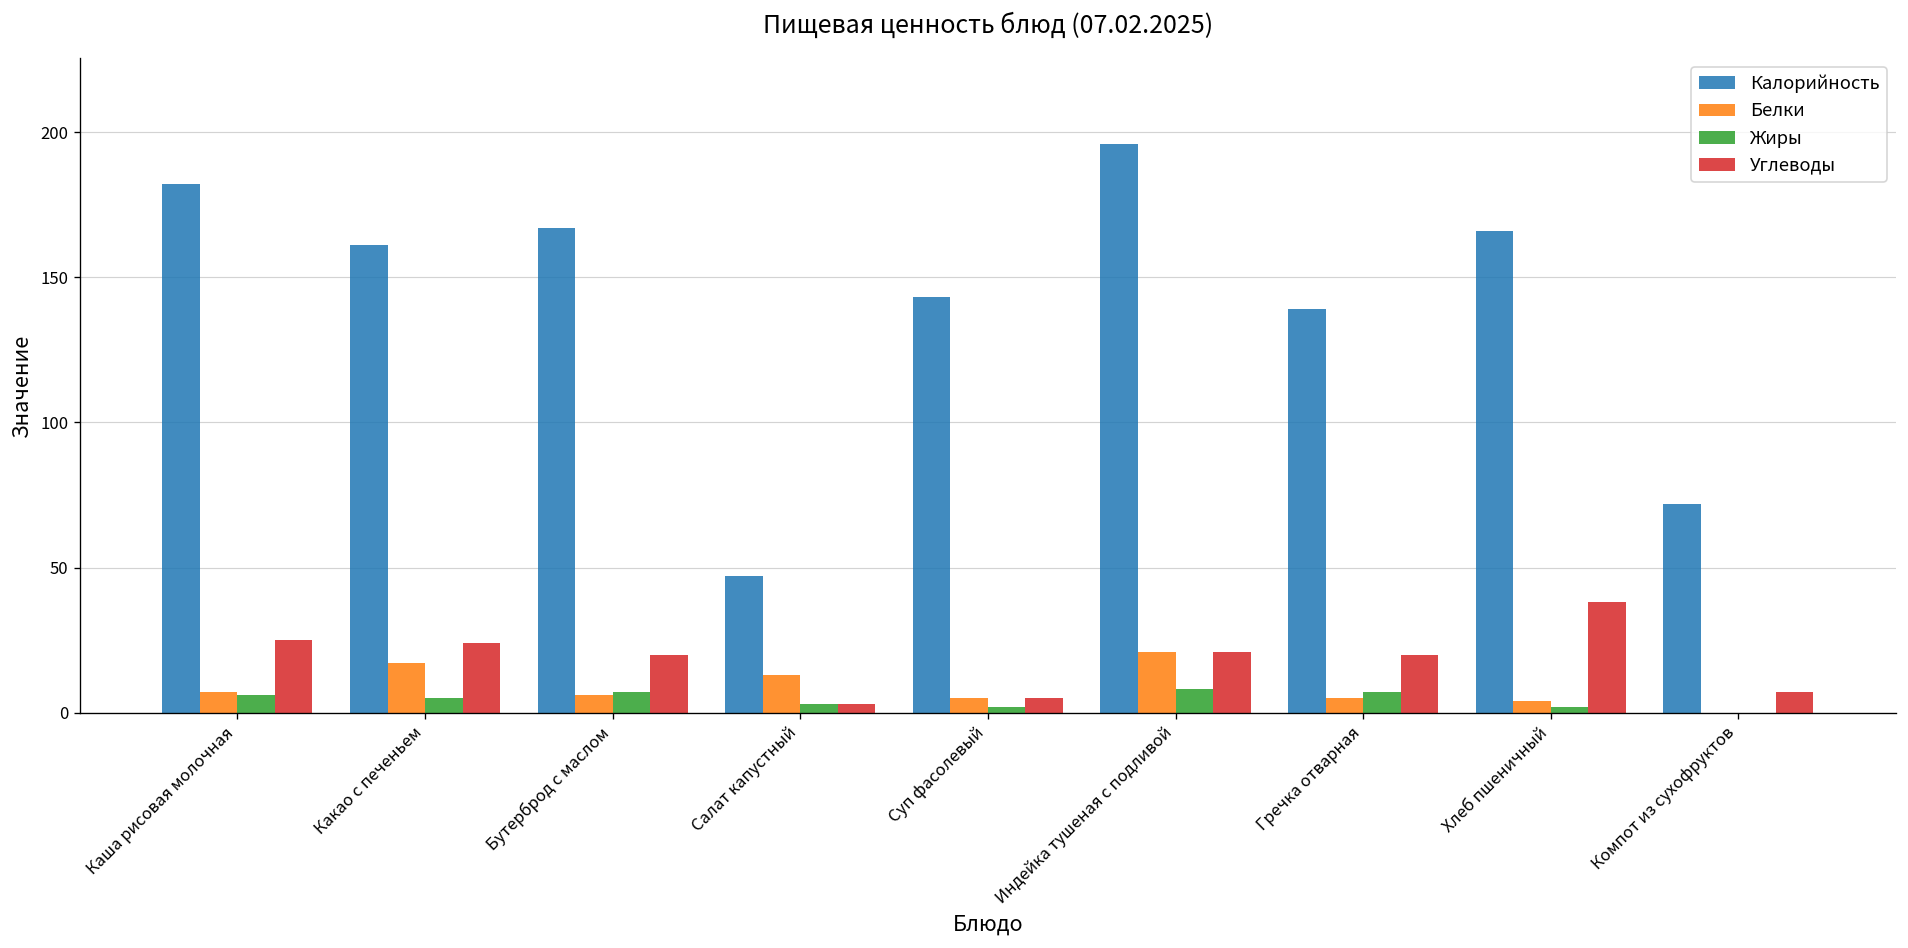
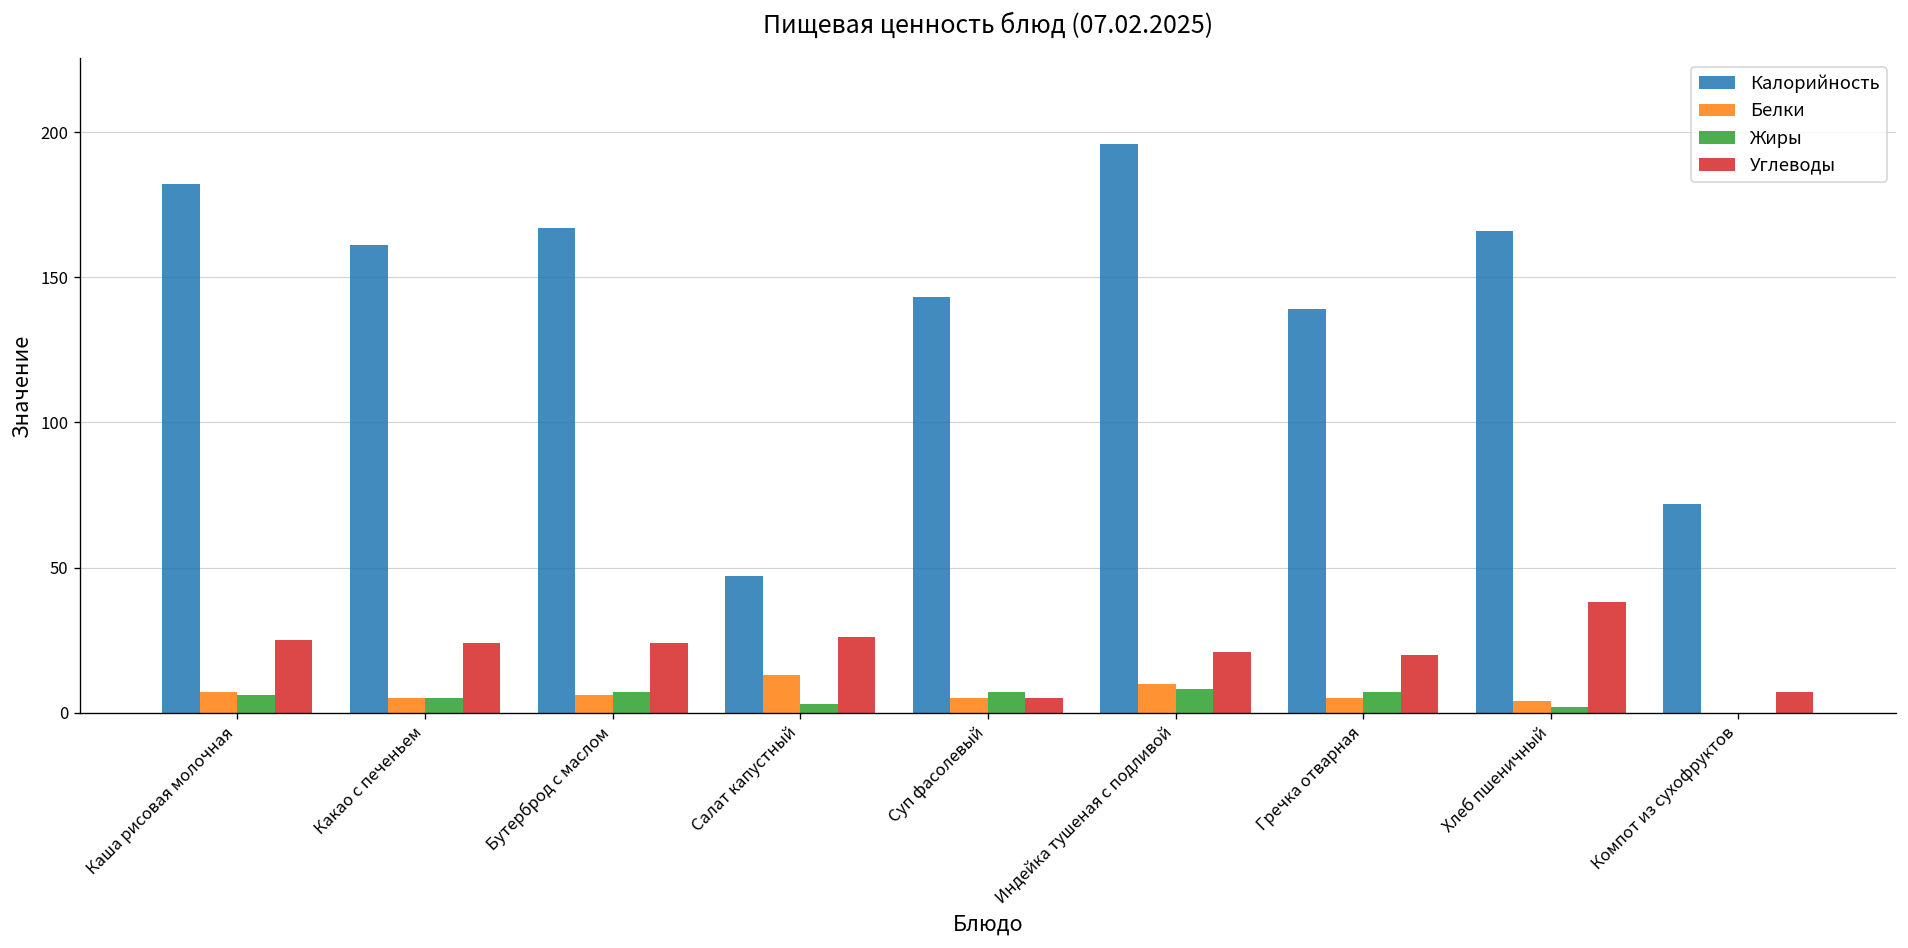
  {
    "Калорийность": {
      "Каша рисовая молочная": 182,
      "Какао с печеньем": 161,
      "Бутерброд с маслом": 167,
      "Салат капустный": 47,
      "Суп фасолевый": 143,
      "Индейка тушеная с подливой": 196,
      "Гречка отварная": 139,
      "Хлеб пшеничный": 166,
      "Компот из сухофруктов": 72
    },
    "Белки": {
      "Каша рисовая молочная": 7,
-     "Какао с печеньем": 17,
+     "Какао с печеньем": 5,
      "Бутерброд с маслом": 6,
      "Салат капустный": 13,
      "Суп фасолевый": 5,
-     "Индейка тушеная с подливой": 21,
+     "Индейка тушеная с подливой": 10,
      "Гречка отварная": 5,
      "Хлеб пшеничный": 4,
      "Компот из сухофруктов": 0
    },
    "Жиры": {
      "Каша рисовая молочная": 6,
      "Какао с печеньем": 5,
      "Бутерброд с маслом": 7,
      "Салат капустный": 3,
-     "Суп фасолевый": 2,
+     "Суп фасолевый": 7,
      "Индейка тушеная с подливой": 8,
      "Гречка отварная": 7,
      "Хлеб пшеничный": 2,
      "Компот из сухофруктов": 0
    },
    "Углеводы": {
      "Каша рисовая молочная": 25,
      "Какао с печеньем": 24,
-     "Бутерброд с маслом": 20,
-     "Салат капустный": 3,
+     "Бутерброд с маслом": 24,
+     "Салат капустный": 26,
      "Суп фасолевый": 5,
      "Индейка тушеная с подливой": 21,
      "Гречка отварная": 20,
      "Хлеб пшеничный": 38,
      "Компот из сухофруктов": 7
    }
  }
